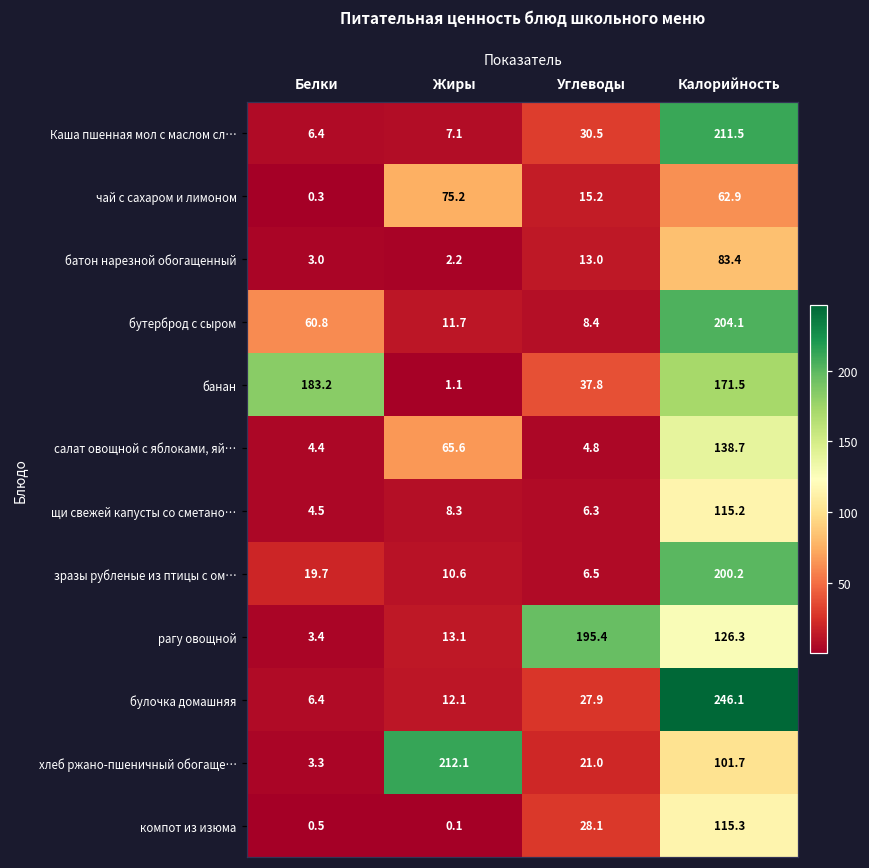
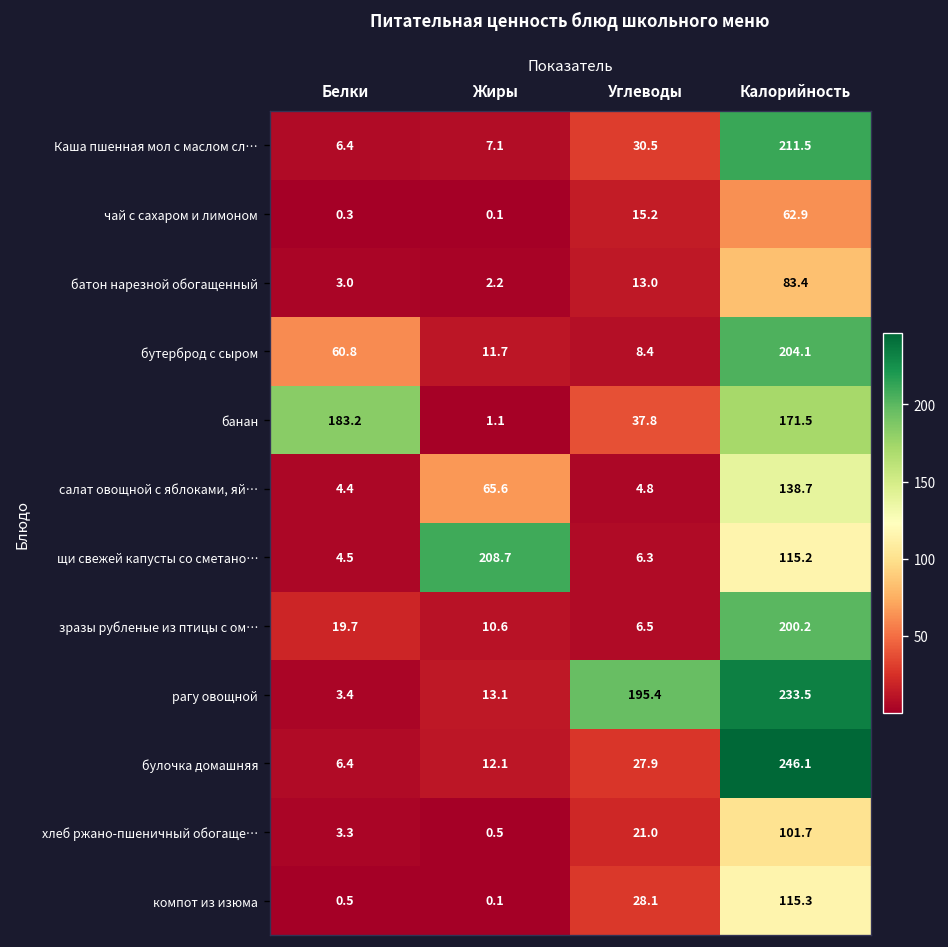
  {
    "Каша пшенная мол с маслом сл…": {
      "Белки": 6.4,
      "Жиры": 7.1,
      "Углеводы": 30.5,
      "Калорийность": 211.5
    },
    "чай с сахаром и лимоном": {
      "Белки": 0.3,
-     "Жиры": 75.2,
+     "Жиры": 0.1,
      "Углеводы": 15.2,
      "Калорийность": 62.9
    },
    "батон нарезной обогащенный": {
      "Белки": 3.0,
      "Жиры": 2.2,
      "Углеводы": 13.0,
      "Калорийность": 83.4
    },
    "бутерброд с сыром": {
      "Белки": 60.8,
      "Жиры": 11.7,
      "Углеводы": 8.4,
      "Калорийность": 204.1
    },
    "банан": {
      "Белки": 183.2,
      "Жиры": 1.1,
      "Углеводы": 37.8,
      "Калорийность": 171.5
    },
    "салат овощной с яблоками, яй…": {
      "Белки": 4.4,
      "Жиры": 65.6,
      "Углеводы": 4.8,
      "Калорийность": 138.7
    },
    "щи свежей капусты со сметано…": {
      "Белки": 4.5,
-     "Жиры": 8.3,
+     "Жиры": 208.7,
      "Углеводы": 6.3,
      "Калорийность": 115.2
    },
    "зразы рубленые из птицы с ом…": {
      "Белки": 19.7,
      "Жиры": 10.6,
      "Углеводы": 6.5,
      "Калорийность": 200.2
    },
    "рагу овощной": {
      "Белки": 3.4,
      "Жиры": 13.1,
      "Углеводы": 195.4,
-     "Калорийность": 126.3
+     "Калорийность": 233.5
    },
    "булочка домашняя": {
      "Белки": 6.4,
      "Жиры": 12.1,
      "Углеводы": 27.9,
      "Калорийность": 246.1
    },
    "хлеб ржано-пшеничный обогаще…": {
      "Белки": 3.3,
-     "Жиры": 212.1,
+     "Жиры": 0.5,
      "Углеводы": 21.0,
      "Калорийность": 101.7
    },
    "компот из изюма": {
      "Белки": 0.5,
      "Жиры": 0.1,
      "Углеводы": 28.1,
      "Калорийность": 115.3
    }
  }
